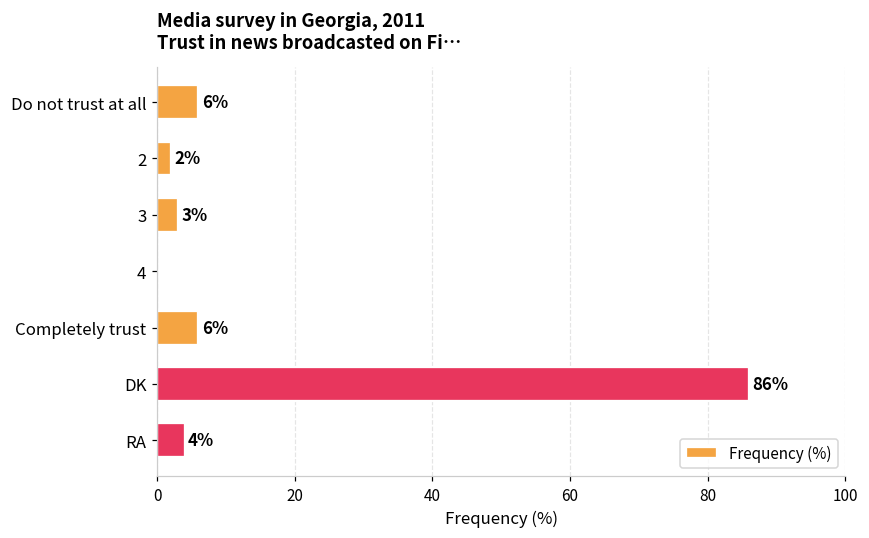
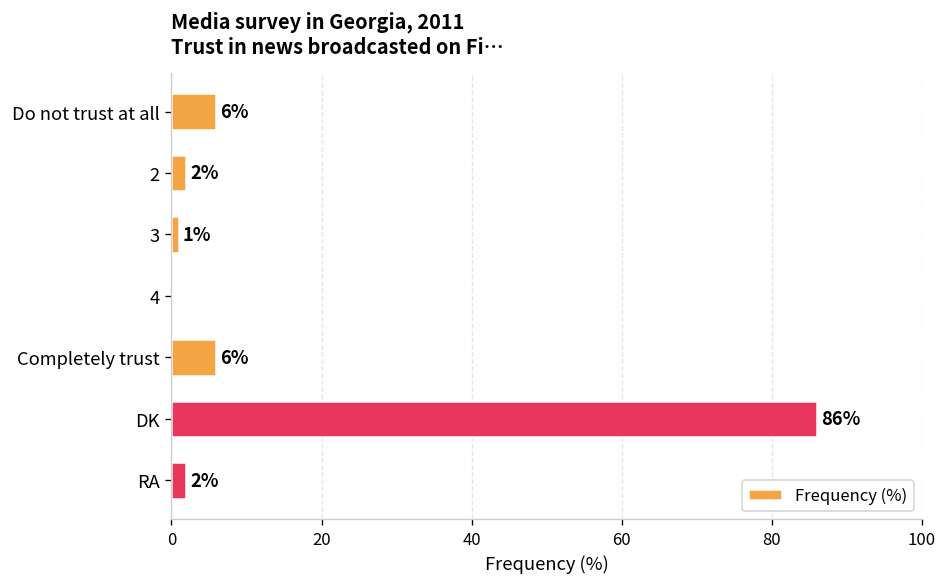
  {
    "Do not trust at all": "6%",
    "2": "2%",
-   "3": "3%",
+   "3": "1%",
    "Completely trust": "6%",
    "DK": "86%",
-   "RA": "4%"
+   "RA": "2%"
  }
